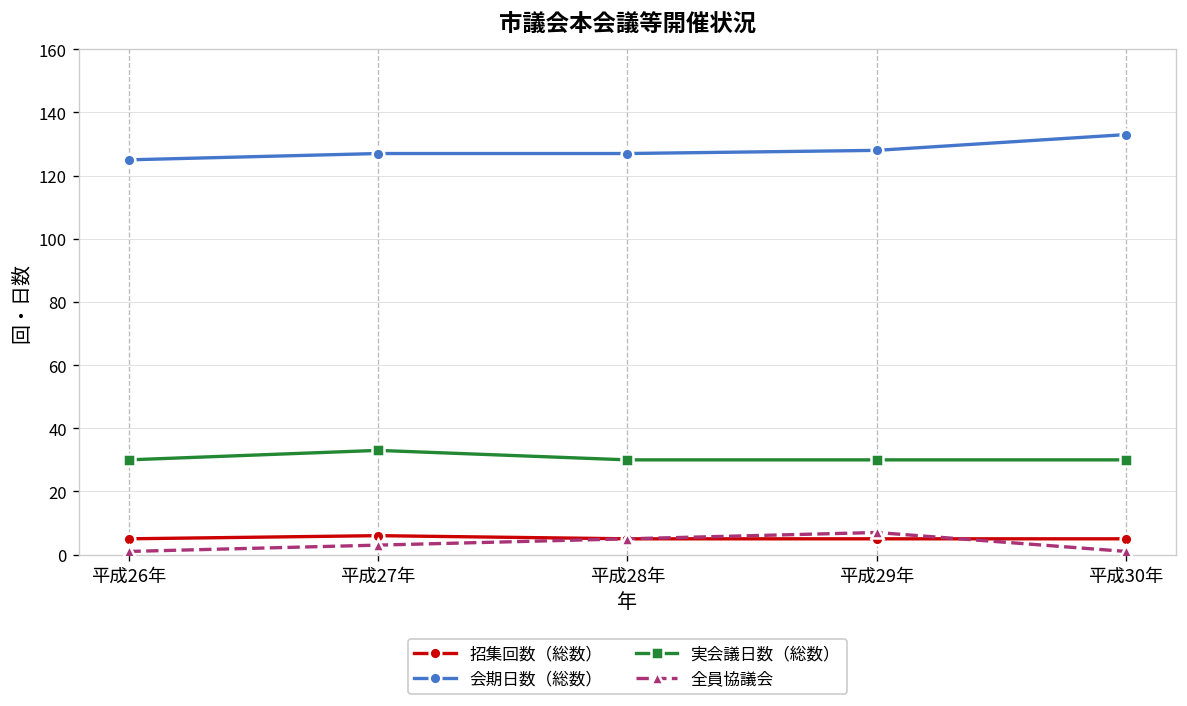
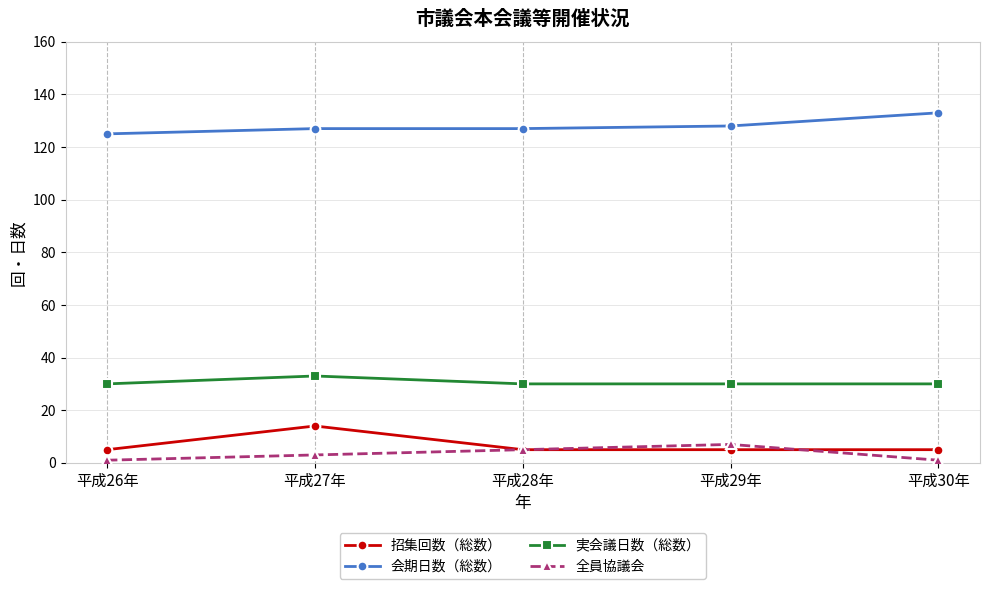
  {
    "招集回数（総数）": {
      "平成26年": 5,
-     "平成27年": 6,
+     "平成27年": 14,
      "平成29年": 5,
      "平成30年": 5
    },
    "会期日数（総数）": {
      "平成26年": 125,
      "平成27年": 127,
      "平成28年": 127,
      "平成29年": 128,
      "平成30年": 133
    },
    "実会議日数（総数）": {
      "平成26年": 30,
      "平成27年": 33,
      "平成28年": 30,
      "平成29年": 30,
      "平成30年": 30
    },
    "全員協議会": {
      "平成26年": 1,
      "平成27年": 3,
      "平成29年": 7,
      "平成30年": 1
    }
  }
